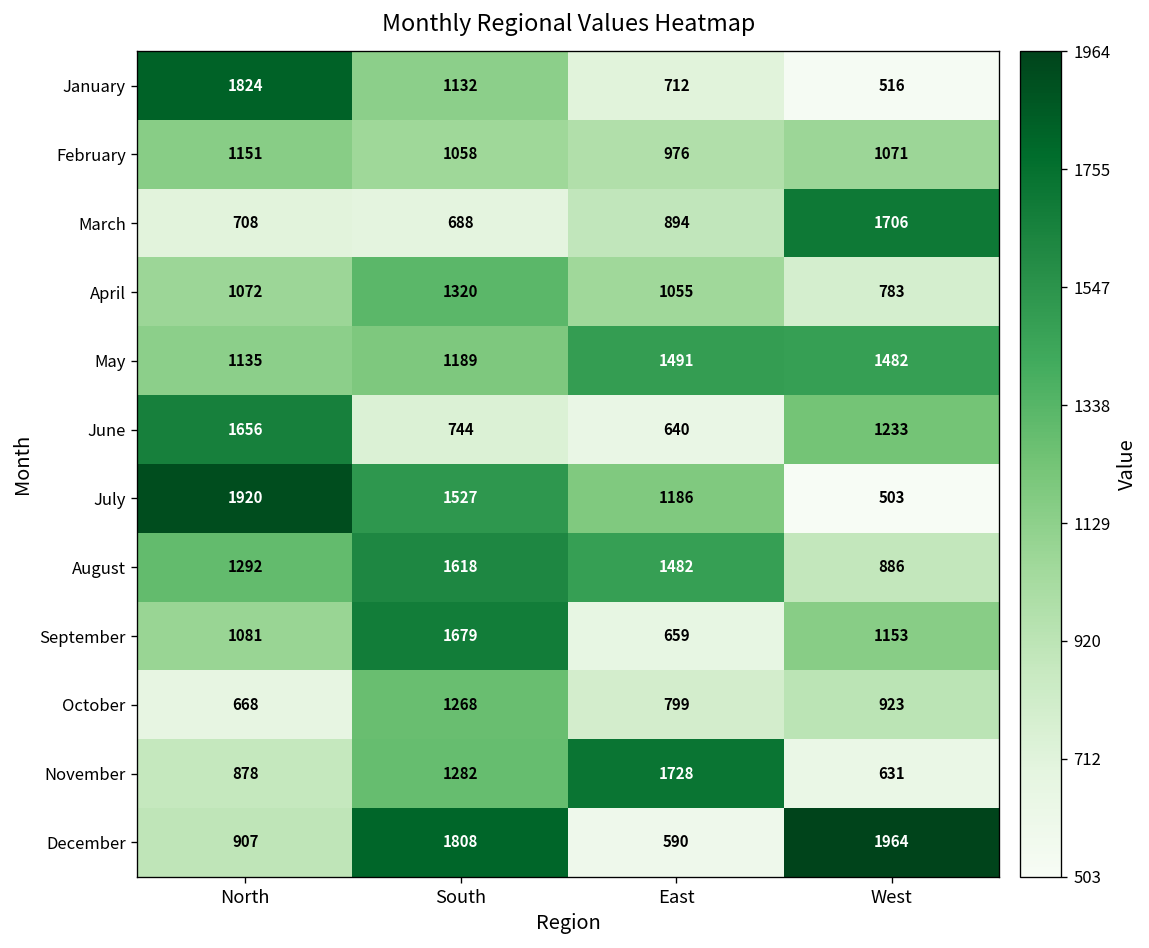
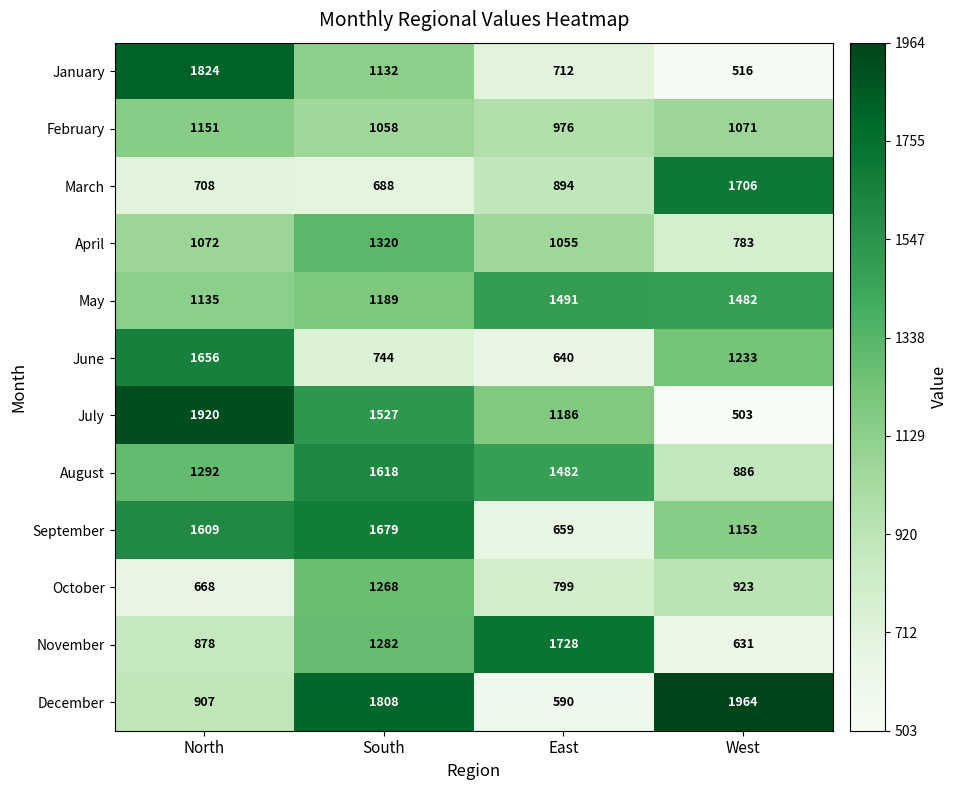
  {
    "January": {
      "North": 1824,
      "South": 1132,
      "East": 712,
      "West": 516
    },
    "February": {
      "North": 1151,
      "South": 1058,
      "East": 976,
      "West": 1071
    },
    "March": {
      "North": 708,
      "South": 688,
      "East": 894,
      "West": 1706
    },
    "April": {
      "North": 1072,
      "South": 1320,
      "East": 1055,
      "West": 783
    },
    "May": {
      "North": 1135,
      "South": 1189,
      "East": 1491,
      "West": 1482
    },
    "June": {
      "North": 1656,
      "South": 744,
      "East": 640,
      "West": 1233
    },
    "July": {
      "North": 1920,
      "South": 1527,
      "East": 1186,
      "West": 503
    },
    "August": {
      "North": 1292,
      "South": 1618,
      "East": 1482,
      "West": 886
    },
    "September": {
-     "North": 1081,
+     "North": 1609,
      "South": 1679,
      "East": 659,
      "West": 1153
    },
    "October": {
      "North": 668,
      "South": 1268,
      "East": 799,
      "West": 923
    },
    "November": {
      "North": 878,
      "South": 1282,
      "East": 1728,
      "West": 631
    },
    "December": {
      "North": 907,
      "South": 1808,
      "East": 590,
      "West": 1964
    }
  }
